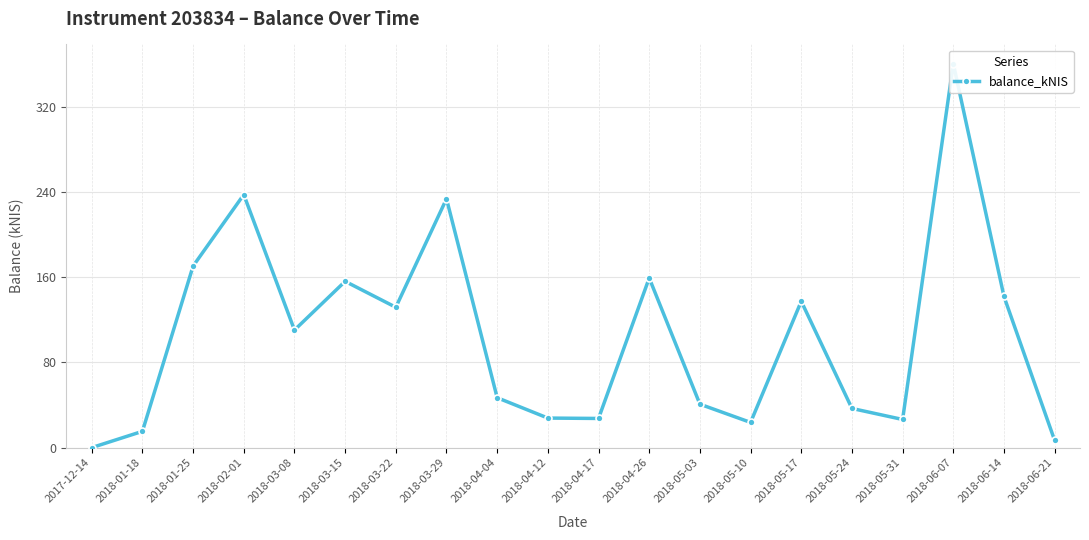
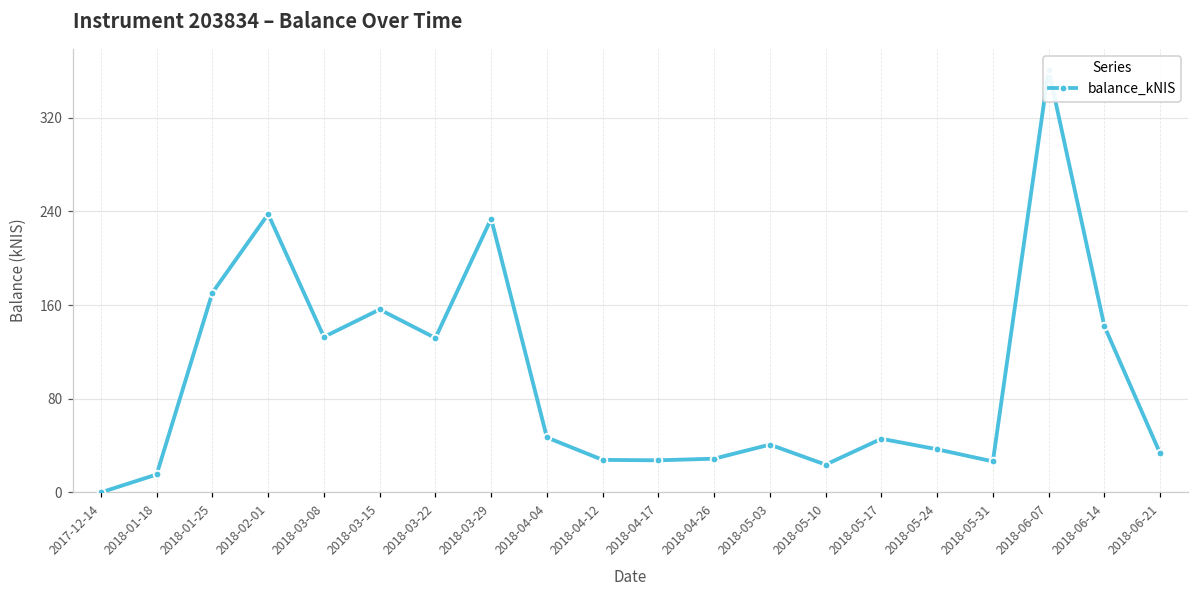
  {
    "2017-12-14": 0,
    "2018-01-18": 15,
    "2018-01-25": 171,
    "2018-02-01": 238,
-   "2018-03-08": 110,
+   "2018-03-08": 133,
    "2018-03-15": 156,
    "2018-03-22": 132,
    "2018-03-29": 234,
    "2018-04-04": 47,
    "2018-04-12": 28,
    "2018-04-17": 27,
-   "2018-04-26": 159,
+   "2018-04-26": 29,
    "2018-05-03": 41,
    "2018-05-10": 24,
-   "2018-05-17": 137,
+   "2018-05-17": 46,
    "2018-05-24": 37,
    "2018-05-31": 26,
    "2018-06-14": 142,
-   "2018-06-21": 7
+   "2018-06-21": 33
  }
